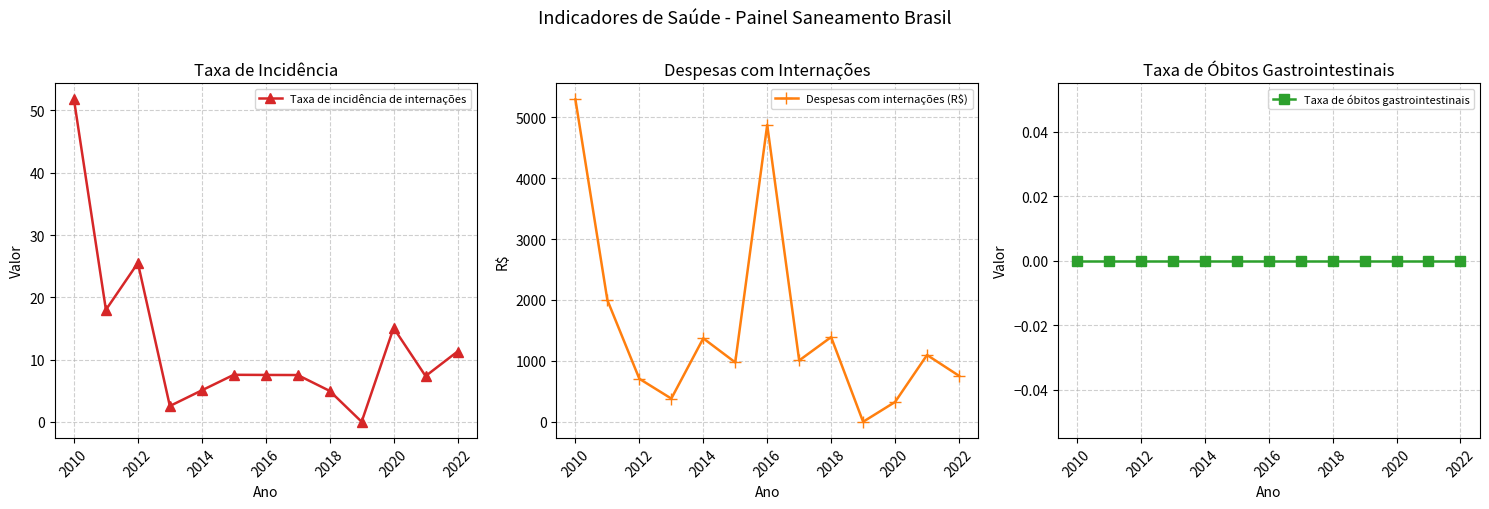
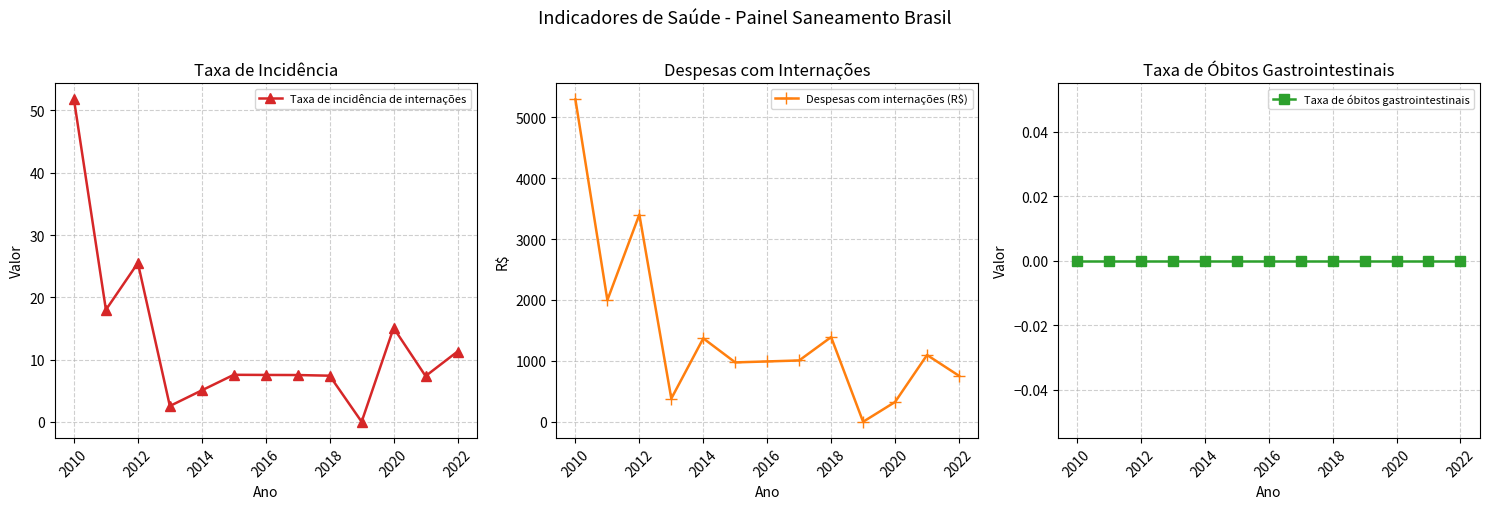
  {
    "Taxa de Incidência": {
      "2010": 52,
      "2012": 26,
      "2014": 5,
      "2016": 8,
-     "2018": 5,
+     "2018": 7,
      "2020": 15,
      "2022": 11
    },
    "Despesas com Internações": {
      "2010": 5300,
-     "2012": 700,
+     "2012": 3400,
      "2014": 1400,
-     "2016": 4900,
+     "2016": 1000,
      "2018": 1400,
      "2020": 300,
      "2022": 800
    },
    "Taxa de Óbitos Gastrointestinais": {
      "2010": 0.000,
      "2012": 0.000,
      "2014": 0.000,
      "2016": 0.000,
      "2018": 0.000,
      "2020": 0.000,
      "2022": 0.000
    }
  }
